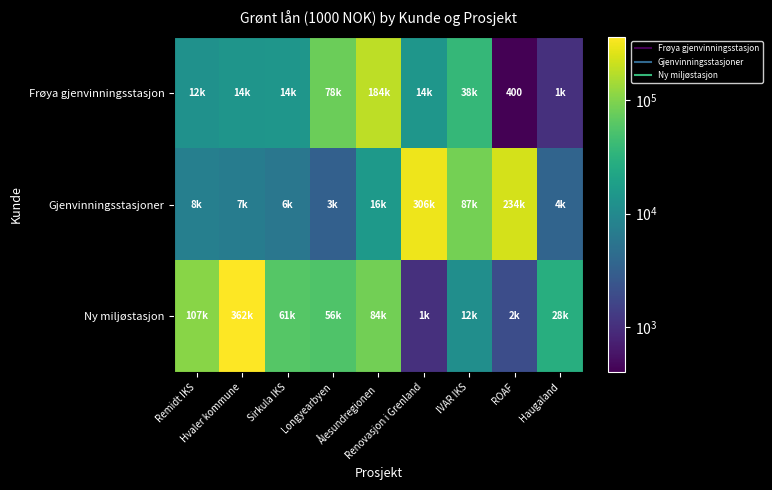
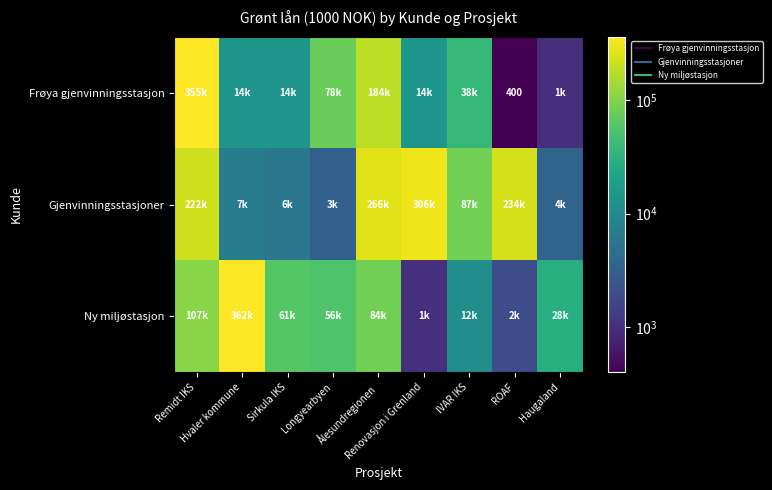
  {
    "Frøya gjenvinningsstasjon": {
-     "Remidt IKS": "12k",
+     "Remidt IKS": "355k",
      "Hvaler kommune": "14k",
      "Sirkula IKS": "14k",
      "Longyearbyen": "78k",
      "Ålesundregionen": "184k",
      "Renovasjon i Grenland": "14k",
      "IVAR IKS": "38k",
      "ROAF": "400",
      "Haugaland": "1k"
    },
    "Gjenvinningsstasjoner": {
-     "Remidt IKS": "8k",
+     "Remidt IKS": "222k",
      "Hvaler kommune": "7k",
      "Sirkula IKS": "6k",
      "Longyearbyen": "3k",
-     "Ålesundregionen": "16k",
+     "Ålesundregionen": "266k",
      "Renovasjon i Grenland": "306k",
      "IVAR IKS": "87k",
      "ROAF": "234k",
      "Haugaland": "4k"
    },
    "Ny miljøstasjon": {
      "Remidt IKS": "107k",
      "Hvaler kommune": "362k",
      "Sirkula IKS": "61k",
      "Longyearbyen": "56k",
      "Ålesundregionen": "84k",
      "Renovasjon i Grenland": "1k",
      "IVAR IKS": "12k",
      "ROAF": "2k",
      "Haugaland": "28k"
    }
  }
